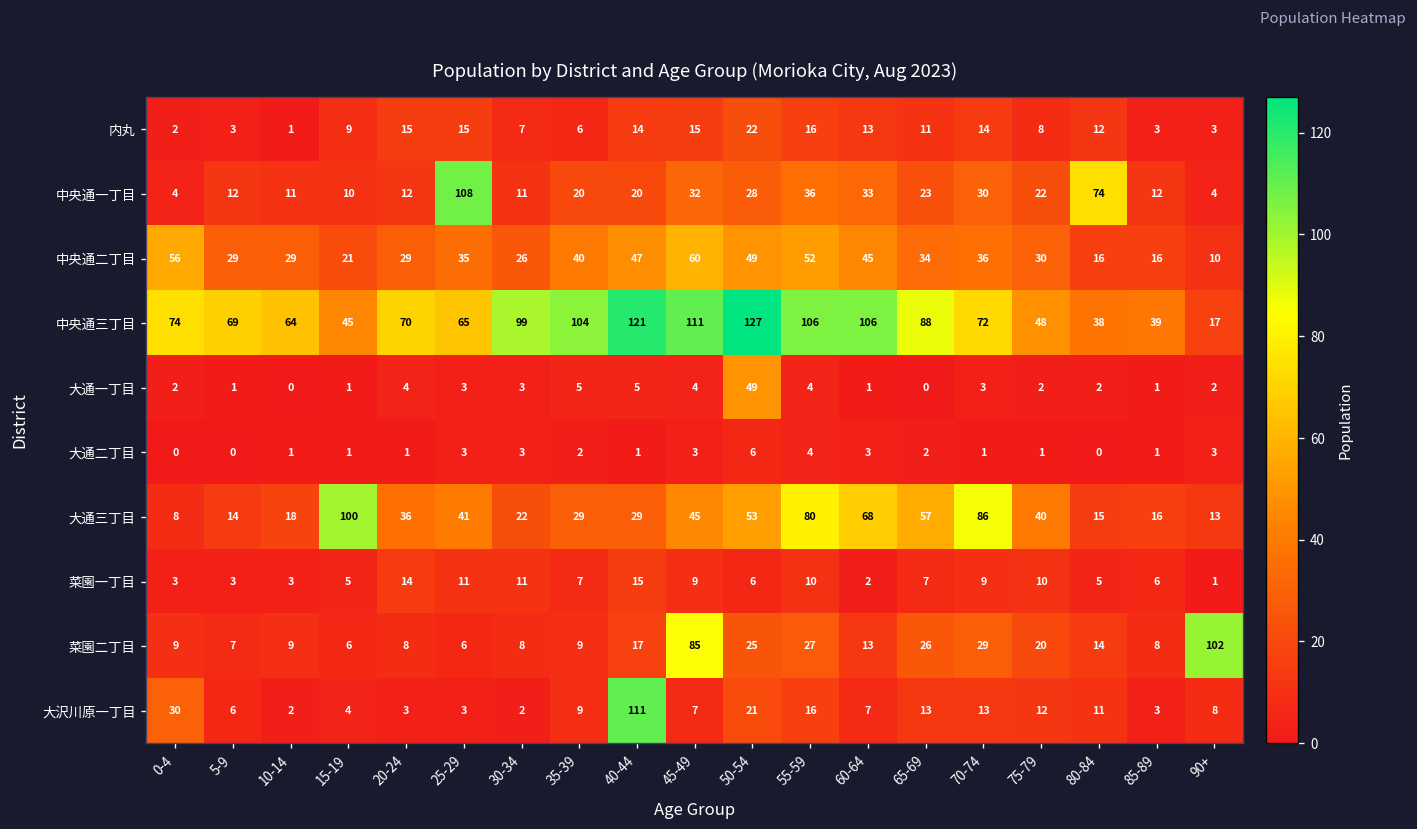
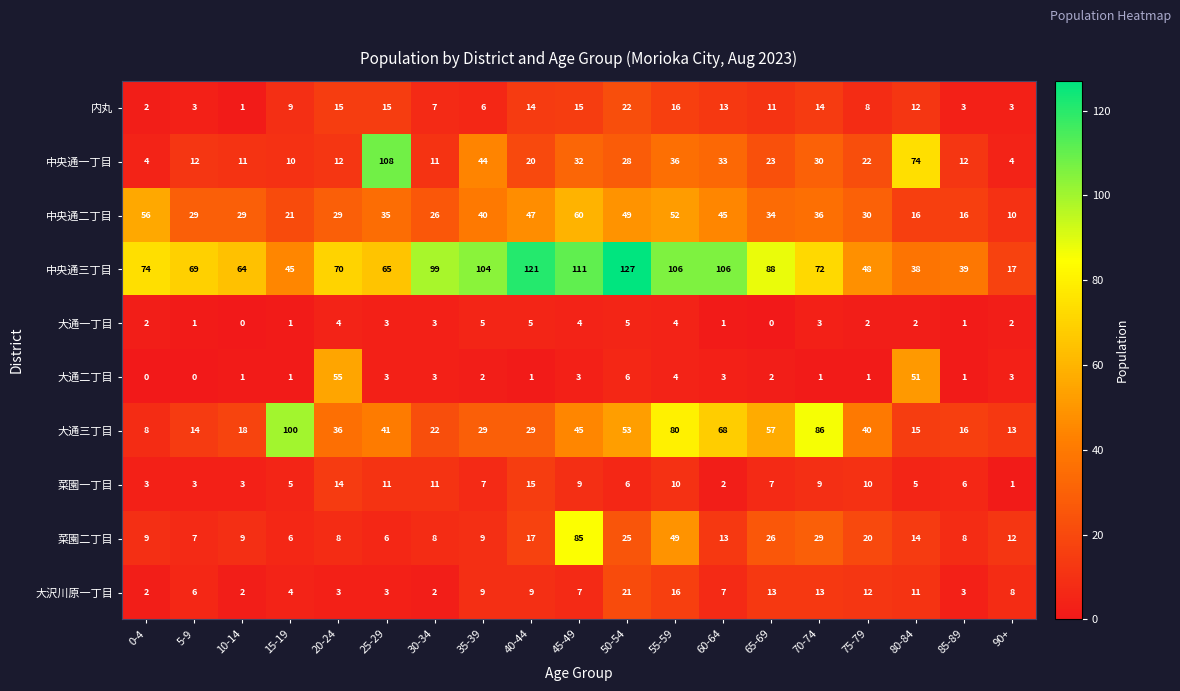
  {
    "内丸": {
      "0-4": 2,
      "5-9": 3,
      "10-14": 1,
      "15-19": 9,
      "20-24": 15,
      "25-29": 15,
      "30-34": 7,
      "35-39": 6,
      "40-44": 14,
      "45-49": 15,
      "50-54": 22,
      "55-59": 16,
      "60-64": 13,
      "65-69": 11,
      "70-74": 14,
      "75-79": 8,
      "80-84": 12,
      "85-89": 3,
      "90+": 3
    },
    "中央通一丁目": {
      "0-4": 4,
      "5-9": 12,
      "10-14": 11,
      "15-19": 10,
      "20-24": 12,
      "25-29": 108,
      "30-34": 11,
-     "35-39": 20,
+     "35-39": 44,
      "40-44": 20,
      "45-49": 32,
      "50-54": 28,
      "55-59": 36,
      "60-64": 33,
      "65-69": 23,
      "70-74": 30,
      "75-79": 22,
      "80-84": 74,
      "85-89": 12,
      "90+": 4
    },
    "中央通二丁目": {
      "0-4": 56,
      "5-9": 29,
      "10-14": 29,
      "15-19": 21,
      "20-24": 29,
      "25-29": 35,
      "30-34": 26,
      "35-39": 40,
      "40-44": 47,
      "45-49": 60,
      "50-54": 49,
      "55-59": 52,
      "60-64": 45,
      "65-69": 34,
      "70-74": 36,
      "75-79": 30,
      "80-84": 16,
      "85-89": 16,
      "90+": 10
    },
    "中央通三丁目": {
      "0-4": 74,
      "5-9": 69,
      "10-14": 64,
      "15-19": 45,
      "20-24": 70,
      "25-29": 65,
      "30-34": 99,
      "35-39": 104,
      "40-44": 121,
      "45-49": 111,
      "50-54": 127,
      "55-59": 106,
      "60-64": 106,
      "65-69": 88,
      "70-74": 72,
      "75-79": 48,
      "80-84": 38,
      "85-89": 39,
      "90+": 17
    },
    "大通一丁目": {
      "0-4": 2,
      "5-9": 1,
      "10-14": 0,
      "15-19": 1,
      "20-24": 4,
      "25-29": 3,
      "30-34": 3,
      "35-39": 5,
      "40-44": 5,
      "45-49": 4,
-     "50-54": 49,
+     "50-54": 5,
      "55-59": 4,
      "60-64": 1,
      "65-69": 0,
      "70-74": 3,
      "75-79": 2,
      "80-84": 2,
      "85-89": 1,
      "90+": 2
    },
    "大通二丁目": {
      "0-4": 0,
      "5-9": 0,
      "10-14": 1,
      "15-19": 1,
-     "20-24": 1,
+     "20-24": 55,
      "25-29": 3,
      "30-34": 3,
      "35-39": 2,
      "40-44": 1,
      "45-49": 3,
      "50-54": 6,
      "55-59": 4,
      "60-64": 3,
      "65-69": 2,
      "70-74": 1,
      "75-79": 1,
-     "80-84": 0,
+     "80-84": 51,
      "85-89": 1,
      "90+": 3
    },
    "大通三丁目": {
      "0-4": 8,
      "5-9": 14,
      "10-14": 18,
      "15-19": 100,
      "20-24": 36,
      "25-29": 41,
      "30-34": 22,
      "35-39": 29,
      "40-44": 29,
      "45-49": 45,
      "50-54": 53,
      "55-59": 80,
      "60-64": 68,
      "65-69": 57,
      "70-74": 86,
      "75-79": 40,
      "80-84": 15,
      "85-89": 16,
      "90+": 13
    },
    "菜園一丁目": {
      "0-4": 3,
      "5-9": 3,
      "10-14": 3,
      "15-19": 5,
      "20-24": 14,
      "25-29": 11,
      "30-34": 11,
      "35-39": 7,
      "40-44": 15,
      "45-49": 9,
      "50-54": 6,
      "55-59": 10,
      "60-64": 2,
      "65-69": 7,
      "70-74": 9,
      "75-79": 10,
      "80-84": 5,
      "85-89": 6,
      "90+": 1
    },
    "菜園二丁目": {
      "0-4": 9,
      "5-9": 7,
      "10-14": 9,
      "15-19": 6,
      "20-24": 8,
      "25-29": 6,
      "30-34": 8,
      "35-39": 9,
      "40-44": 17,
      "45-49": 85,
      "50-54": 25,
-     "55-59": 27,
+     "55-59": 49,
      "60-64": 13,
      "65-69": 26,
      "70-74": 29,
      "75-79": 20,
      "80-84": 14,
      "85-89": 8,
-     "90+": 102
+     "90+": 12
    },
    "大沢川原一丁目": {
-     "0-4": 30,
+     "0-4": 2,
      "5-9": 6,
      "10-14": 2,
      "15-19": 4,
      "20-24": 3,
      "25-29": 3,
      "30-34": 2,
      "35-39": 9,
-     "40-44": 111,
+     "40-44": 9,
      "45-49": 7,
      "50-54": 21,
      "55-59": 16,
      "60-64": 7,
      "65-69": 13,
      "70-74": 13,
      "75-79": 12,
      "80-84": 11,
      "85-89": 3,
      "90+": 8
    }
  }
